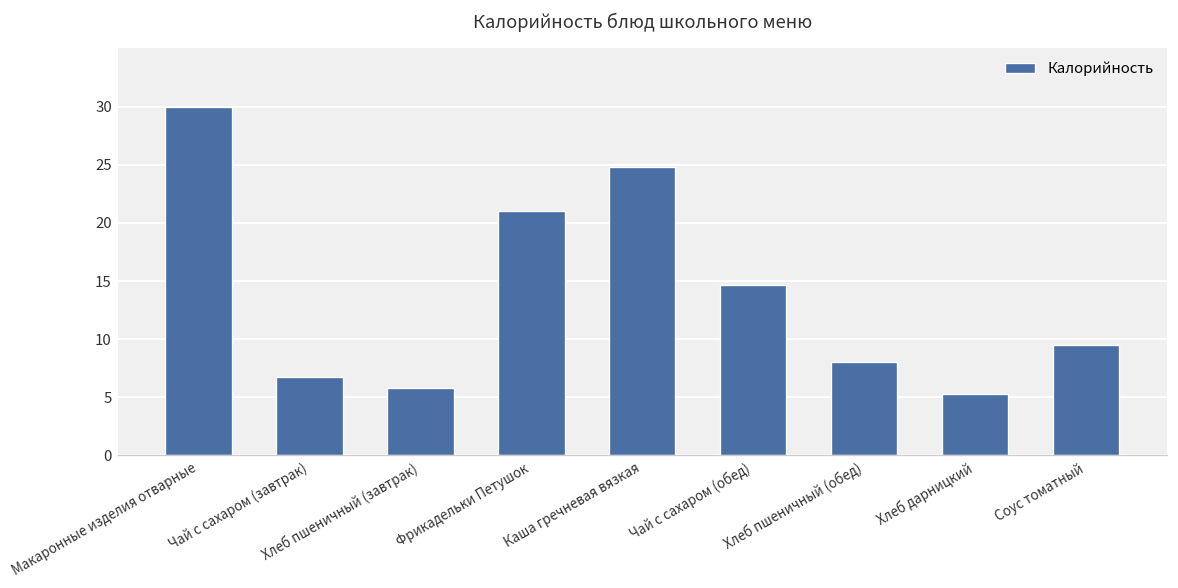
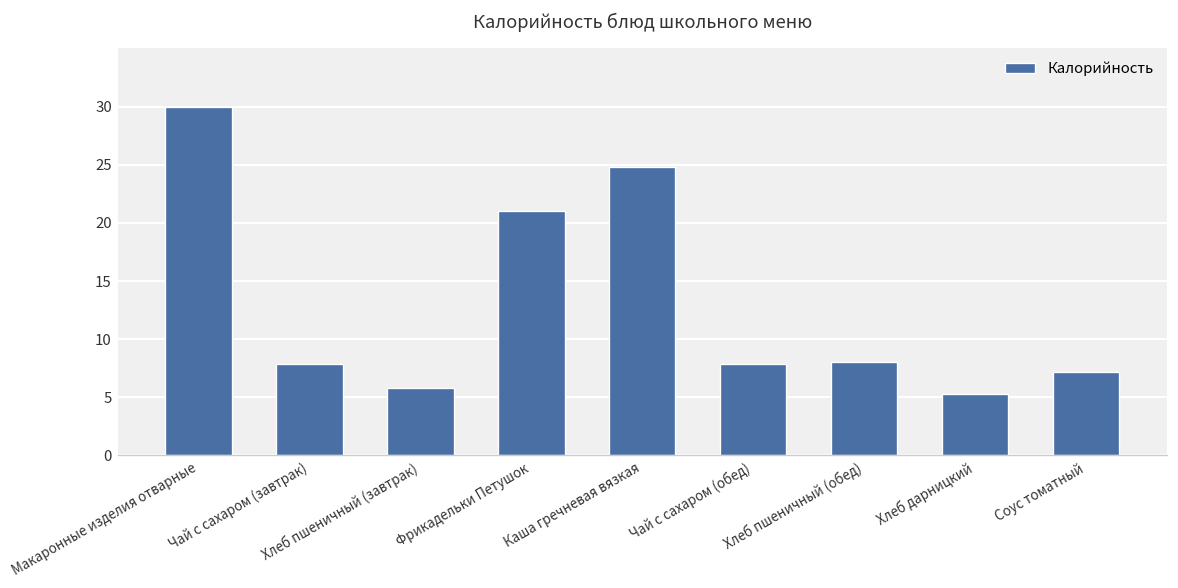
  {
    "Макаронные изделия отварные": 30,
-   "Чай с сахаром (завтрак)": 7,
+   "Чай с сахаром (завтрак)": 8,
    "Хлеб пшеничный (завтрак)": 6,
    "Фрикадельки Петушок": 21,
    "Каша гречневая вязкая": 25,
-   "Чай с сахаром (обед)": 15,
+   "Чай с сахаром (обед)": 8,
    "Хлеб пшеничный (обед)": 8,
    "Хлеб дарницкий": 5,
-   "Соус томатный": 10
+   "Соус томатный": 7
  }
